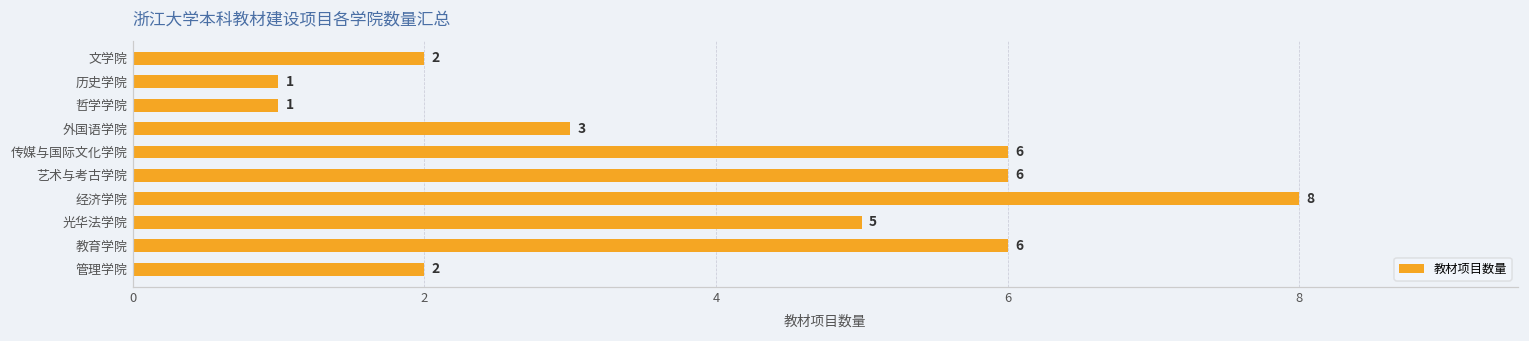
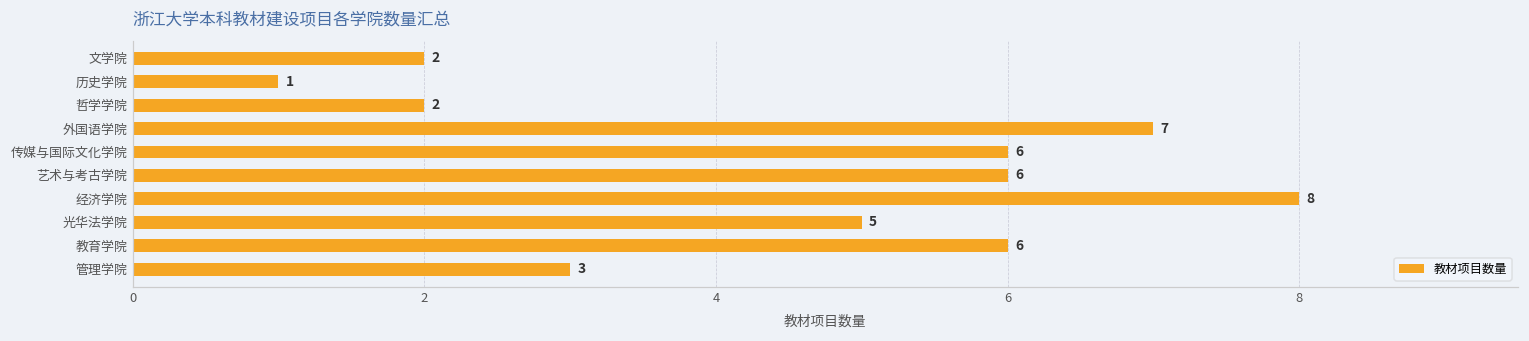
  {
    "文学院": 2,
    "历史学院": 1,
-   "哲学学院": 1,
-   "外国语学院": 3,
+   "哲学学院": 2,
+   "外国语学院": 7,
    "传媒与国际文化学院": 6,
    "艺术与考古学院": 6,
    "经济学院": 8,
    "光华法学院": 5,
    "教育学院": 6,
-   "管理学院": 2
+   "管理学院": 3
  }
